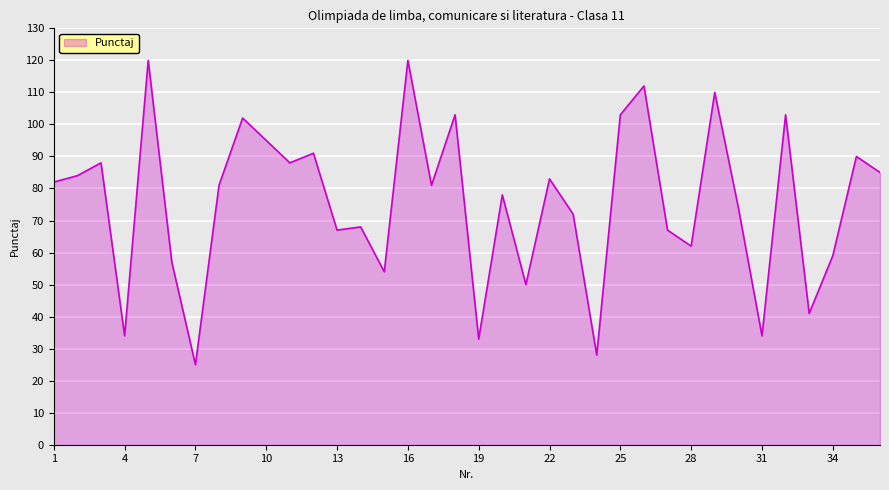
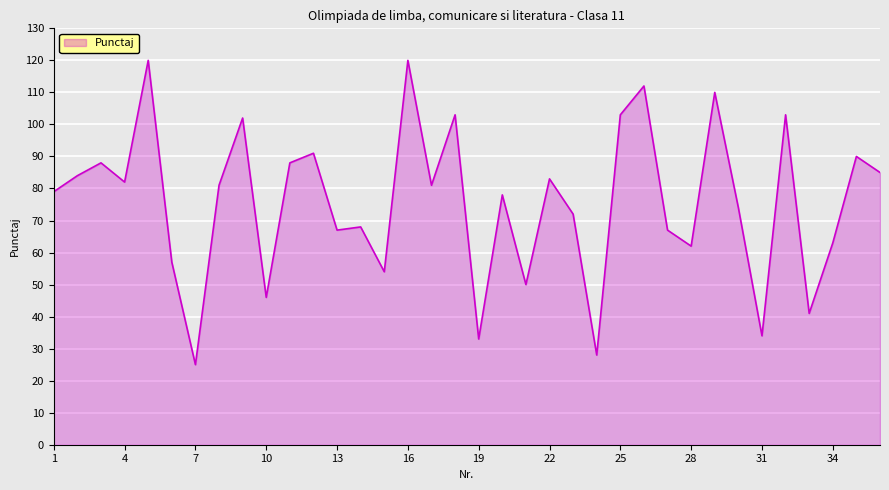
  {
-   "1": 82,
-   "4": 34,
+   "1": 79,
+   "4": 82,
    "7": 25,
-   "10": 95,
+   "10": 46,
    "13": 67,
    "16": 120,
    "19": 33,
    "22": 83,
    "25": 103,
    "28": 62,
    "31": 34,
-   "34": 59
+   "34": 63
  }
